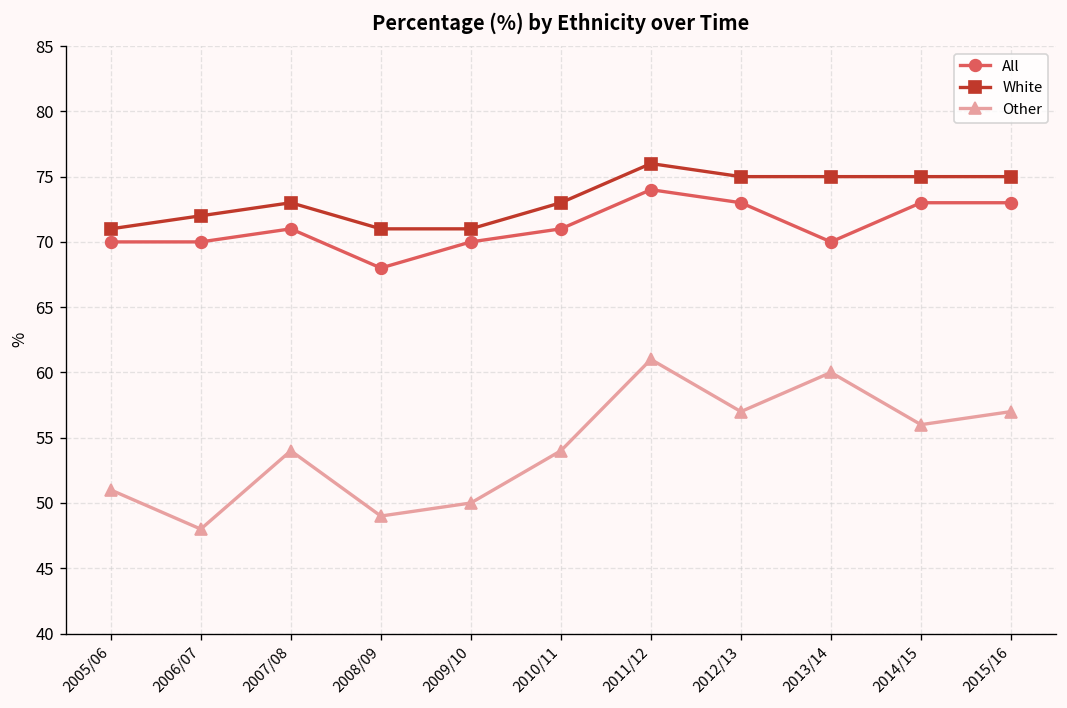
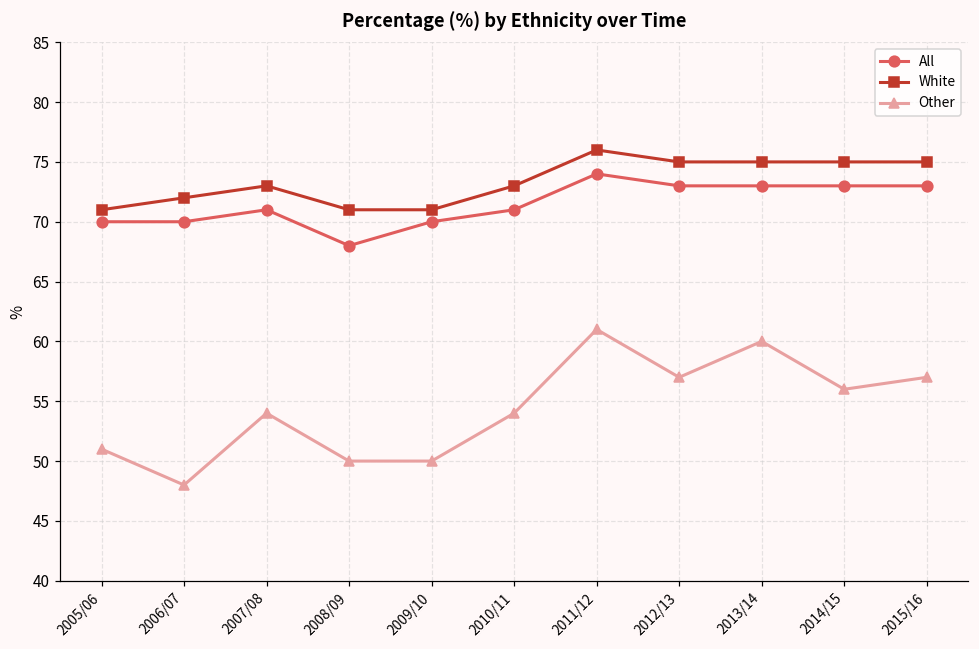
  {
    "All": {
      "2005/06": 70,
      "2006/07": 70,
      "2007/08": 71,
      "2008/09": 68,
      "2009/10": 70,
      "2010/11": 71,
      "2011/12": 74,
      "2012/13": 73,
-     "2013/14": 70,
+     "2013/14": 73,
      "2014/15": 73,
      "2015/16": 73
    },
    "White": {
      "2005/06": 71,
      "2006/07": 72,
      "2007/08": 73,
      "2008/09": 71,
      "2009/10": 71,
      "2010/11": 73,
      "2011/12": 76,
      "2012/13": 75,
      "2013/14": 75,
      "2014/15": 75,
      "2015/16": 75
    },
    "Other": {
      "2005/06": 51,
      "2006/07": 48,
      "2007/08": 54,
-     "2008/09": 49,
+     "2008/09": 50,
      "2009/10": 50,
      "2010/11": 54,
      "2011/12": 61,
      "2012/13": 57,
      "2013/14": 60,
      "2014/15": 56,
      "2015/16": 57
    }
  }
